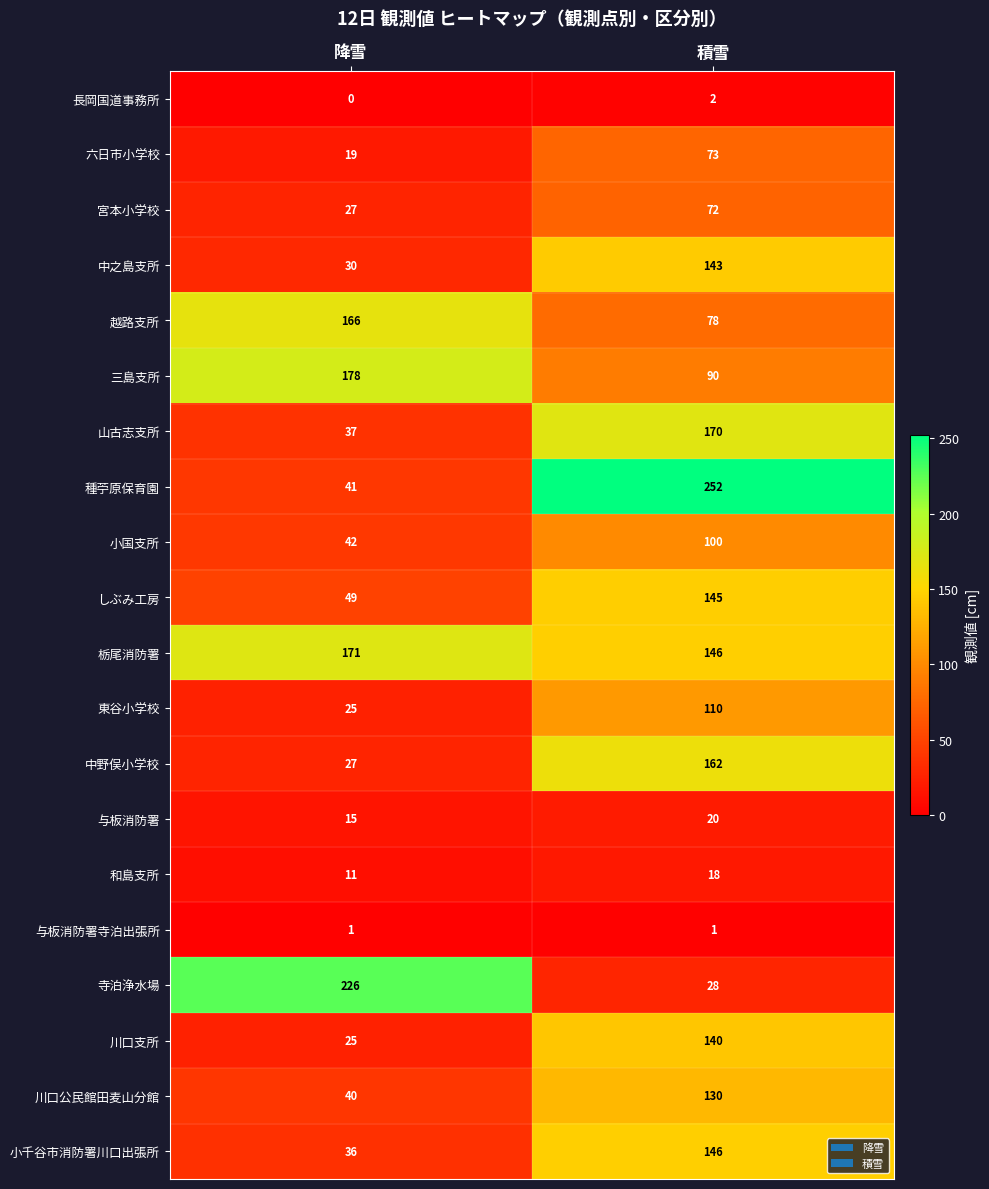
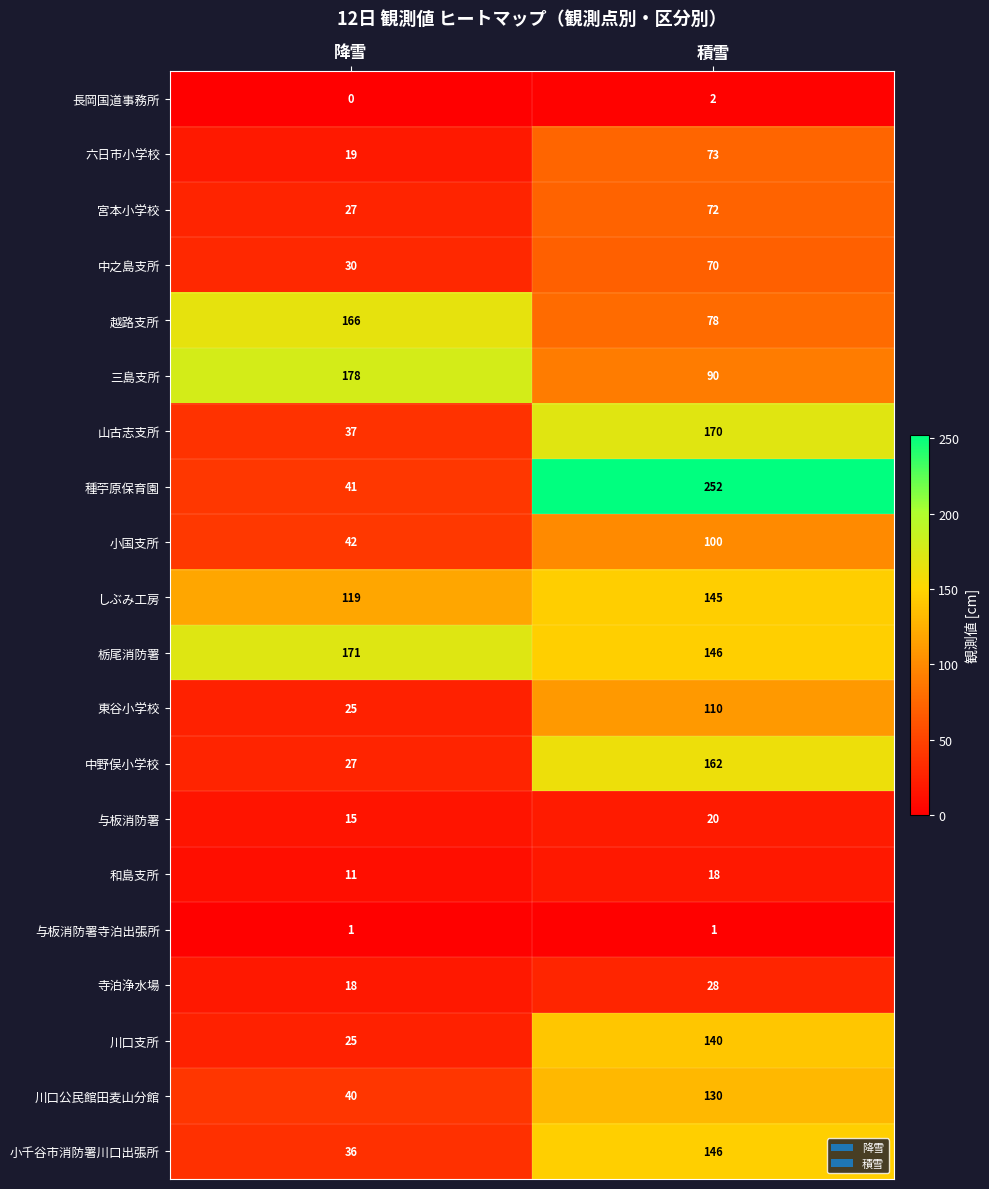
  {
    "長岡国道事務所": {
      "降雪": 0,
      "積雪": 2
    },
    "六日市小学校": {
      "降雪": 19,
      "積雪": 73
    },
    "宮本小学校": {
      "降雪": 27,
      "積雪": 72
    },
    "中之島支所": {
      "降雪": 30,
-     "積雪": 143
+     "積雪": 70
    },
    "越路支所": {
      "降雪": 166,
      "積雪": 78
    },
    "三島支所": {
      "降雪": 178,
      "積雪": 90
    },
    "山古志支所": {
      "降雪": 37,
      "積雪": 170
    },
    "種苧原保育園": {
      "降雪": 41,
      "積雪": 252
    },
    "小国支所": {
      "降雪": 42,
      "積雪": 100
    },
    "しぶみ工房": {
-     "降雪": 49,
+     "降雪": 119,
      "積雪": 145
    },
    "栃尾消防署": {
      "降雪": 171,
      "積雪": 146
    },
    "東谷小学校": {
      "降雪": 25,
      "積雪": 110
    },
    "中野俣小学校": {
      "降雪": 27,
      "積雪": 162
    },
    "与板消防署": {
      "降雪": 15,
      "積雪": 20
    },
    "和島支所": {
      "降雪": 11,
      "積雪": 18
    },
    "与板消防署寺泊出張所": {
      "降雪": 1,
      "積雪": 1
    },
    "寺泊浄水場": {
-     "降雪": 226,
+     "降雪": 18,
      "積雪": 28
    },
    "川口支所": {
      "降雪": 25,
      "積雪": 140
    },
    "川口公民館田麦山分館": {
      "降雪": 40,
      "積雪": 130
    },
    "小千谷市消防署川口出張所": {
      "降雪": 36,
      "積雪": 146
    }
  }
